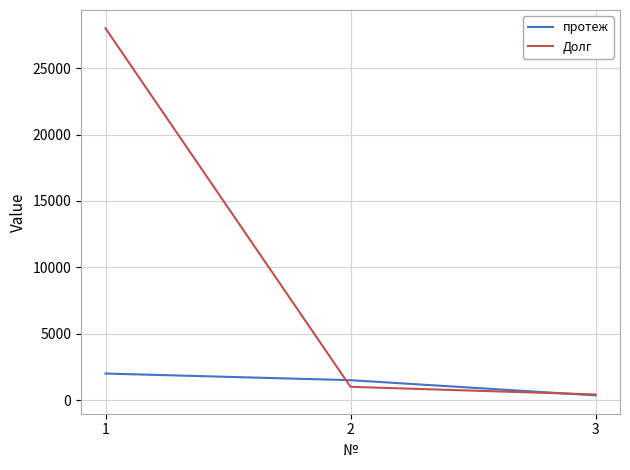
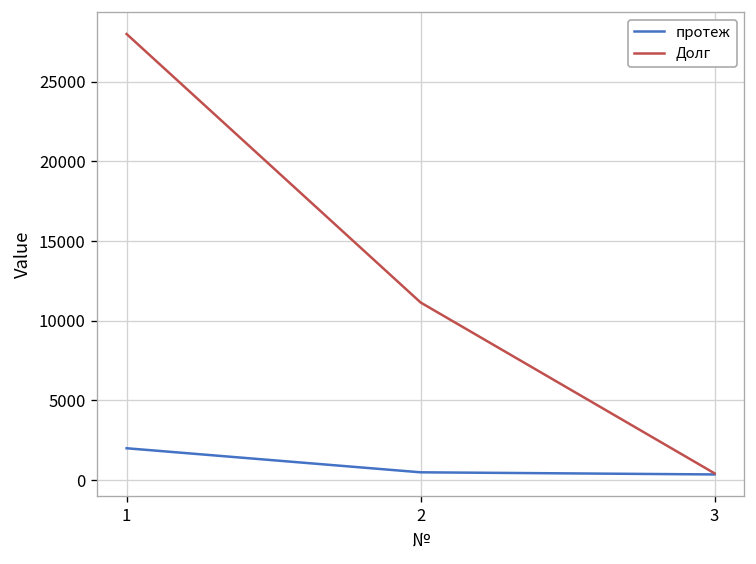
  {
    "протеж": {
      "1": 2000,
-     "2": 1500
+     "2": 500
    },
    "Долг": {
      "1": 28000,
-     "2": 1000
+     "2": 11100
    }
  }
